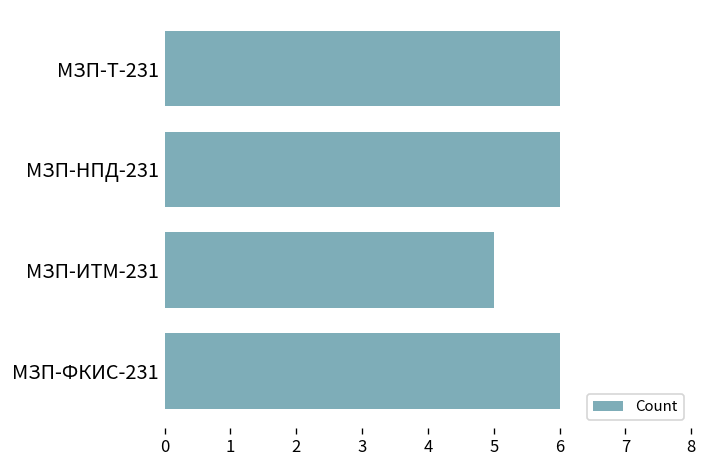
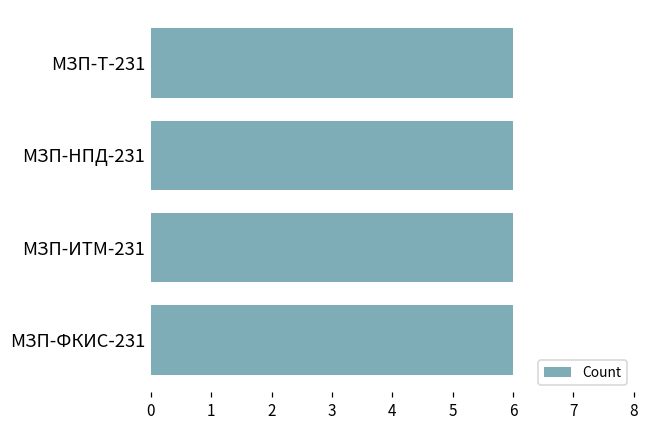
  {
    "МЗП-Т-231": 6,
    "МЗП-НПД-231": 6,
-   "МЗП-ИТМ-231": 5,
+   "МЗП-ИТМ-231": 6,
    "МЗП-ФКИС-231": 6
  }
